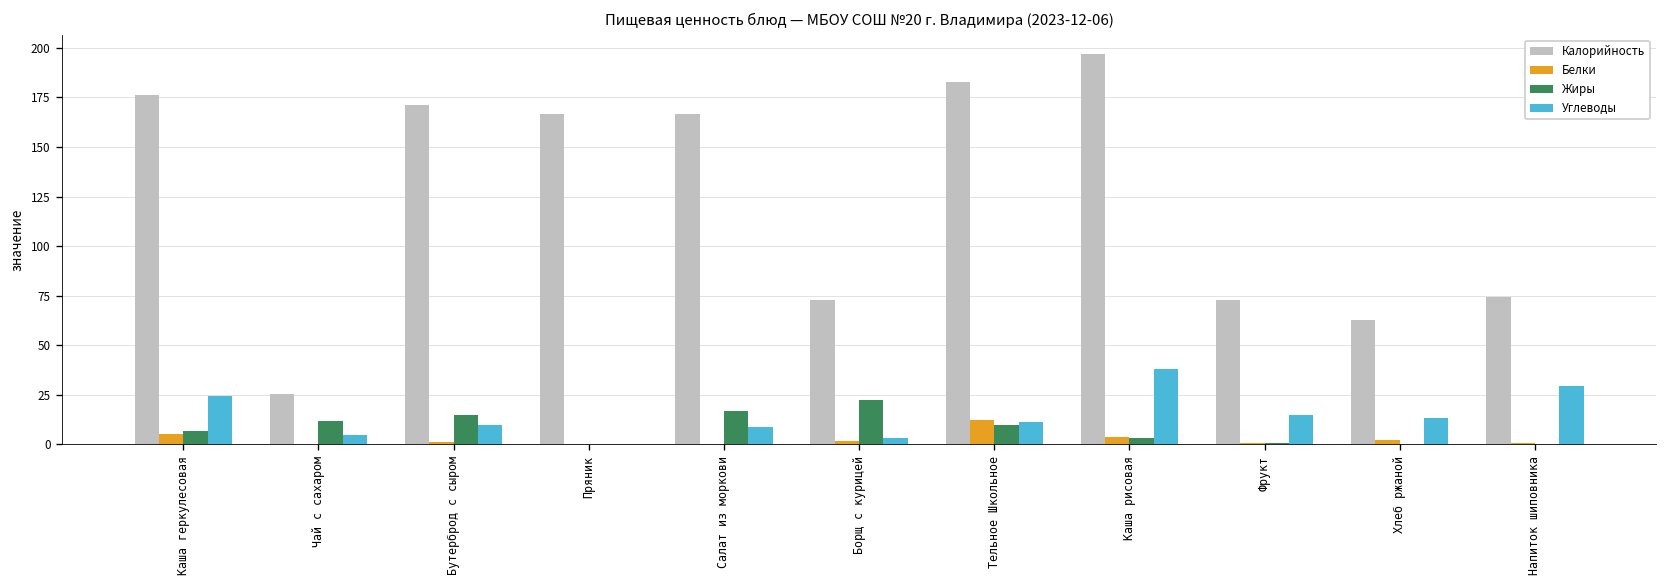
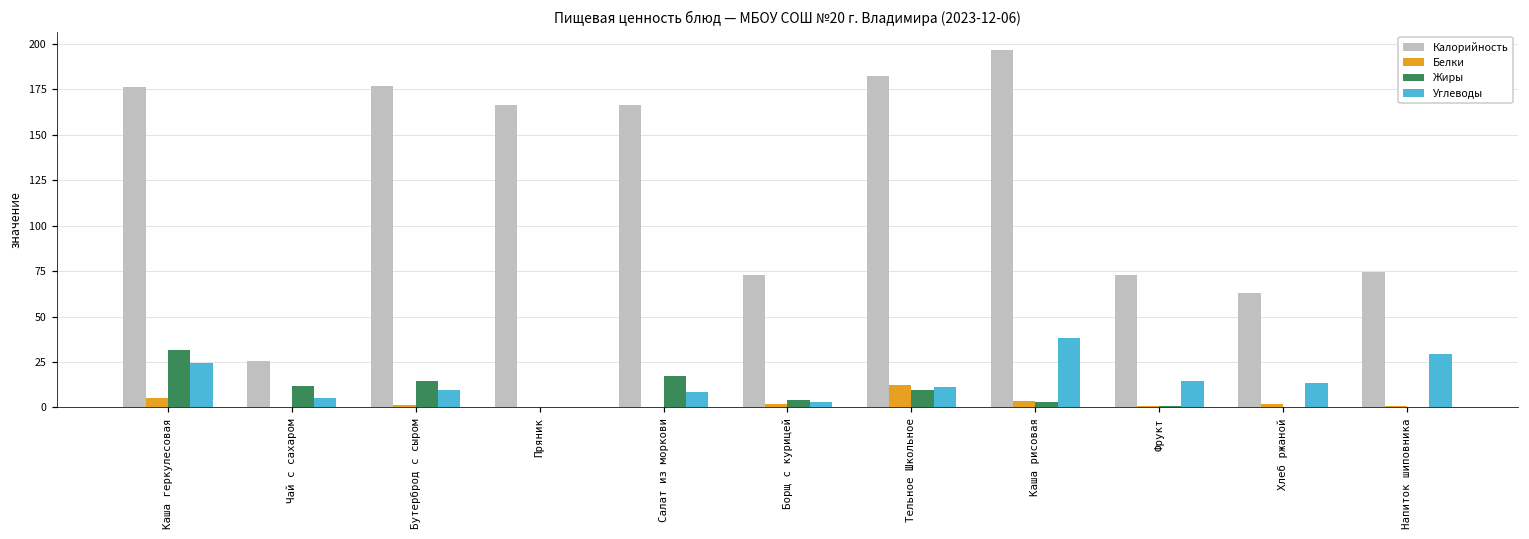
  {
    "Калорийность": {
      "Каша геркулесовая": 176,
      "Чай с сахаром": 25,
-     "Бутерброд с сыром": 171,
+     "Бутерброд с сыром": 177,
      "Пряник": 166,
      "Салат из моркови": 166,
      "Борщ с курицей": 73,
      "Тельное Школьное": 183,
      "Каша рисовая": 197,
      "Фрукт": 73,
      "Хлеб ржаной": 63,
      "Напиток шиповника": 74
    },
    "Белки": {
      "Каша геркулесовая": 5,
      "Борщ с курицей": 2,
      "Тельное Школьное": 12,
      "Каша рисовая": 4,
      "Хлеб ржаной": 2
    },
    "Жиры": {
-     "Каша геркулесовая": 7,
+     "Каша геркулесовая": 31,
      "Чай с сахаром": 12,
      "Бутерброд с сыром": 15,
      "Салат из моркови": 17,
-     "Борщ с курицей": 22,
+     "Борщ с курицей": 4,
      "Тельное Школьное": 10,
      "Каша рисовая": 3
    },
    "Углеводы": {
      "Каша геркулесовая": 25,
      "Чай с сахаром": 5,
      "Бутерброд с сыром": 10,
      "Салат из моркови": 9,
      "Борщ с курицей": 3,
      "Тельное Школьное": 11,
      "Каша рисовая": 38,
      "Фрукт": 15,
      "Хлеб ржаной": 14,
      "Напиток шиповника": 30
    }
  }
